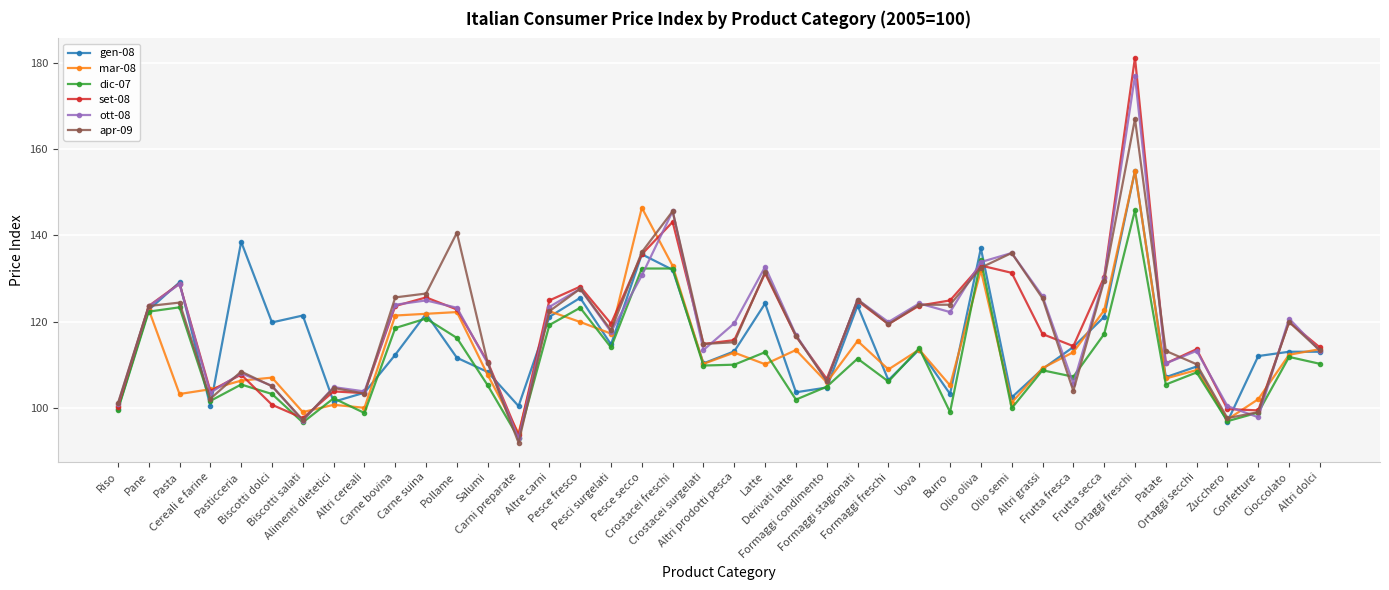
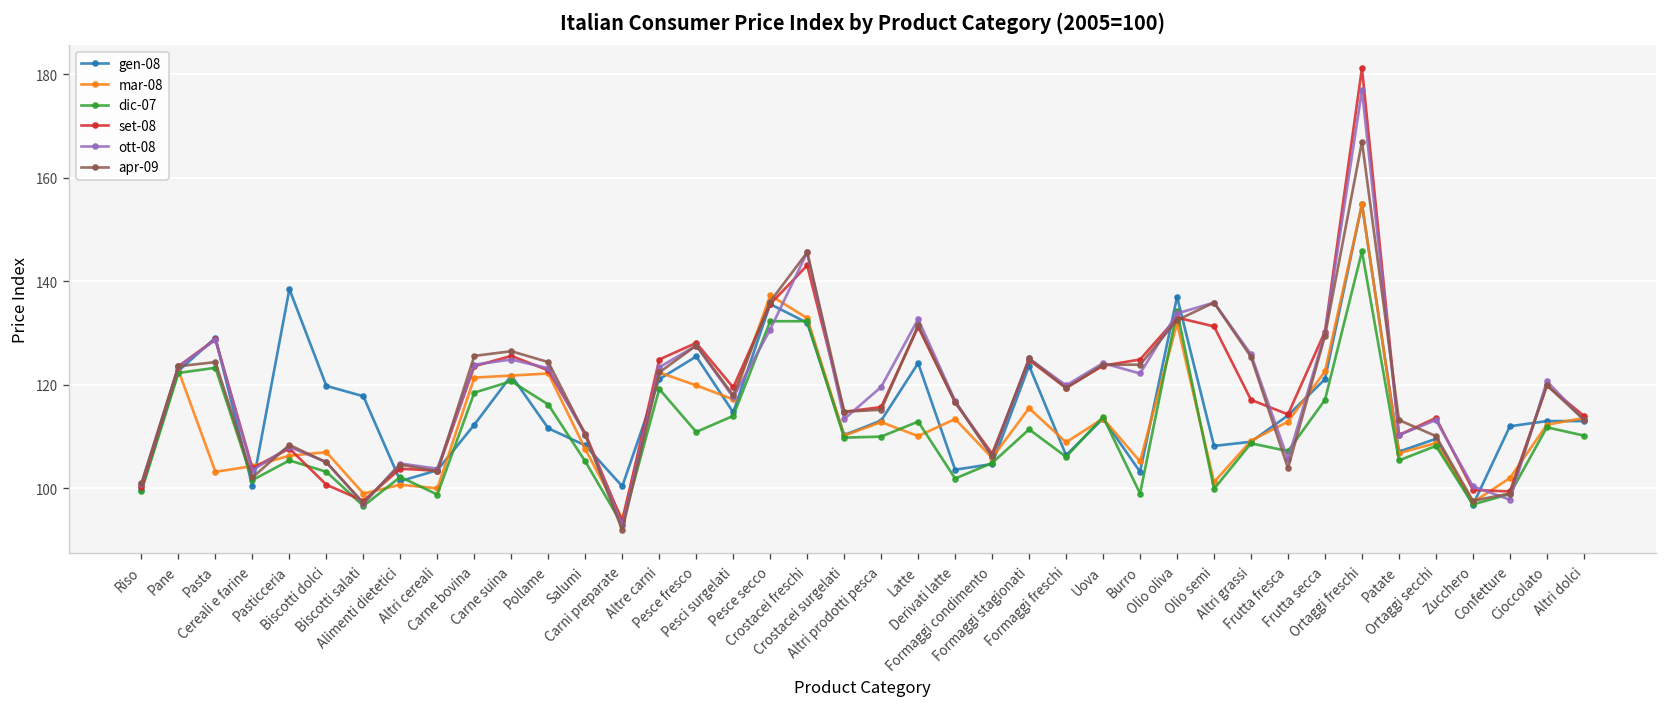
  {
    "gen-08": {
      "Cereali e farine": 100,
      "Pasticceria": 139,
      "Biscotti dolci": 120,
-     "Biscotti salati": 121,
+     "Biscotti salati": 118,
      "Alimenti dietetici": 101,
      "Carne bovina": 112,
      "Pollame": 112,
      "Salumi": 108,
      "Carni preparate": 100,
      "Altre carni": 121,
      "Pesce fresco": 125,
      "Pesci surgelati": 115,
      "Latte": 124,
      "Derivati latte": 104,
      "Formaggi stagionati": 124,
      "Burro": 103,
      "Olio oliva": 137,
-     "Olio semi": 102,
+     "Olio semi": 108,
      "Frutta secca": 121,
      "Confetture": 112,
      "Cioccolato": 113
    },
    "mar-08": {
      "Pasta": 103,
      "Pasticceria": 106,
      "Biscotti dolci": 107,
      "Biscotti salati": 99,
      "Alimenti dietetici": 101,
      "Altri cereali": 100,
      "Carne bovina": 121,
      "Pollame": 122,
      "Salumi": 108,
      "Pesce fresco": 120,
-     "Pesce secco": 146,
+     "Pesce secco": 137,
      "Crostacei freschi": 133,
      "Latte": 110,
      "Derivati latte": 113,
      "Formaggi stagionati": 116,
      "Formaggi freschi": 109,
      "Burro": 105,
      "Olio semi": 101,
      "Frutta fresca": 113,
      "Frutta secca": 123,
      "Confetture": 102
    },
    "dic-07": {
      "Pasta": 123,
      "Pasticceria": 105,
      "Biscotti dolci": 103,
      "Alimenti dietetici": 102,
      "Altri cereali": 99,
      "Carne bovina": 119,
      "Carne suina": 121,
      "Pollame": 116,
      "Salumi": 105,
      "Altre carni": 119,
-     "Pesce fresco": 123,
+     "Pesce fresco": 111,
      "Pesci surgelati": 114,
      "Pesce secco": 132,
      "Altri prodotti pesca": 110,
      "Latte": 113,
      "Derivati latte": 102,
      "Formaggi stagionati": 111,
      "Burro": 99,
      "Olio semi": 100,
      "Frutta fresca": 107,
      "Frutta secca": 117,
      "Ortaggi freschi": 146,
      "Patate": 105,
      "Altri dolci": 110
    },
    "set-08": {
      "Biscotti dolci": 101,
      "Alimenti dietetici": 104,
      "Carne suina": 126,
      "Altre carni": 125,
      "Pesci surgelati": 120,
      "Crostacei freschi": 143,
      "Burro": 125,
      "Olio semi": 131,
      "Altri grassi": 117,
      "Ortaggi freschi": 181,
      "Zucchero": 100
    },
    "ott-08": {
      "Carne suina": 125,
      "Altre carni": 123,
      "Pesce secco": 131,
      "Crostacei surgelati": 113,
      "Altri prodotti pesca": 120,
      "Latte": 133,
      "Burro": 122,
      "Frutta fresca": 106,
      "Ortaggi freschi": 177,
      "Zucchero": 100,
      "Confetture": 98,
      "Cioccolato": 121
    },
    "apr-09": {
      "Pasta": 124,
      "Carne bovina": 126,
      "Carne suina": 127,
-     "Pollame": 141,
+     "Pollame": 124,
      "Carni preparate": 92,
      "Burro": 124,
      "Frutta fresca": 104,
      "Ortaggi freschi": 167,
      "Patate": 113
    }
  }
